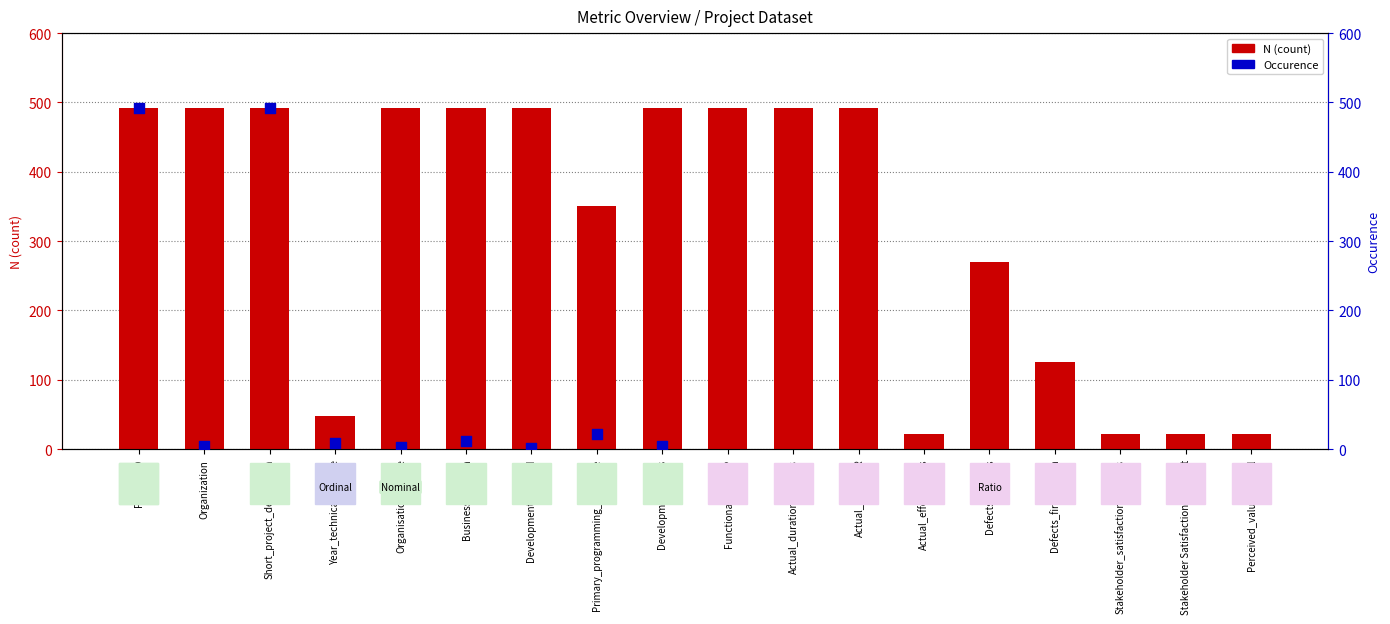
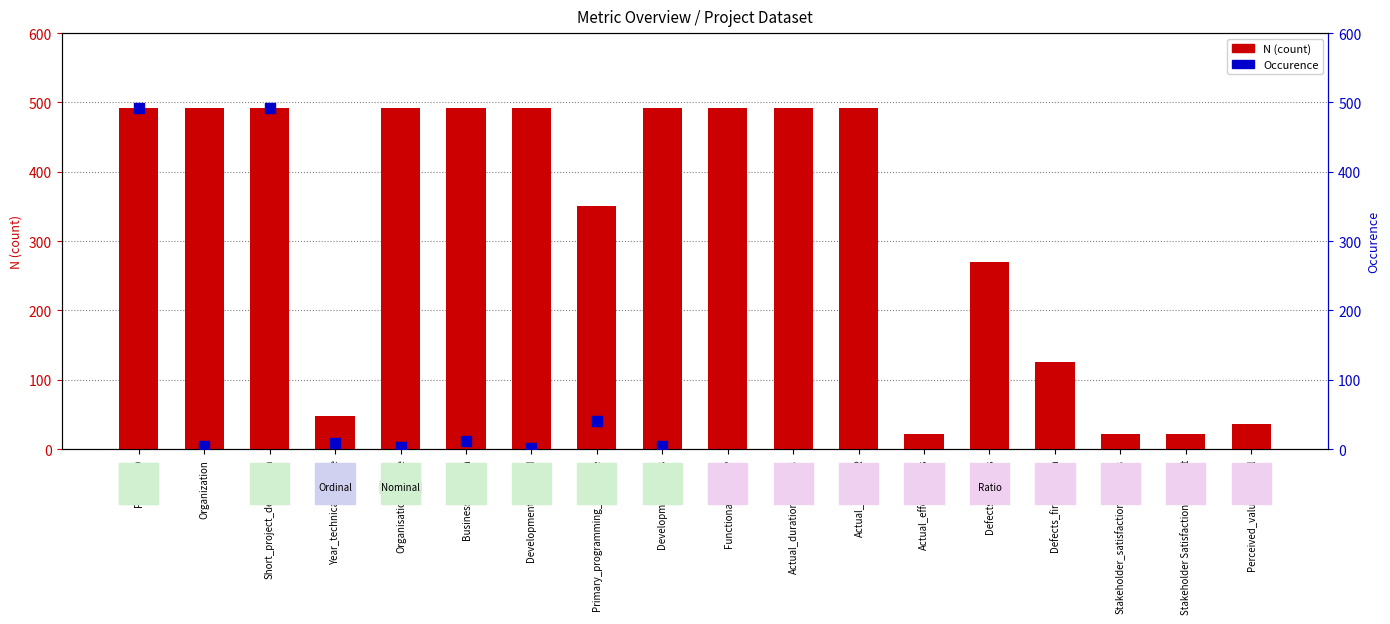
  {
    "N (count)": {
      "Project_ID": 490,
      "Organization": 490,
      "Short_project_description": 490,
      "Year_technical_go_live": 50,
      "Organisation_profile": 490,
      "Business_domain": 490,
      "Development_method": 490,
      "Primary_programming_language": 350,
      "Development_class": 490,
      "Functional_size_FP": 490,
      "Actual_duration_months": 490,
      "Actual_cost_EUR": 490,
      "Actual_effort_hours": 20,
      "Defects_process": 270,
      "Defects_first_month": 130,
      "Stakeholder_satisfaction_process": 20,
      "Stakeholder Satisfaction - Product": 20,
-     "Perceived_value_overall": 20
+     "Perceived_value_overall": 40
    },
    "Occurence": {
-     "Primary_programming_language": 20
+     "Primary_programming_language": 40
    }
  }
